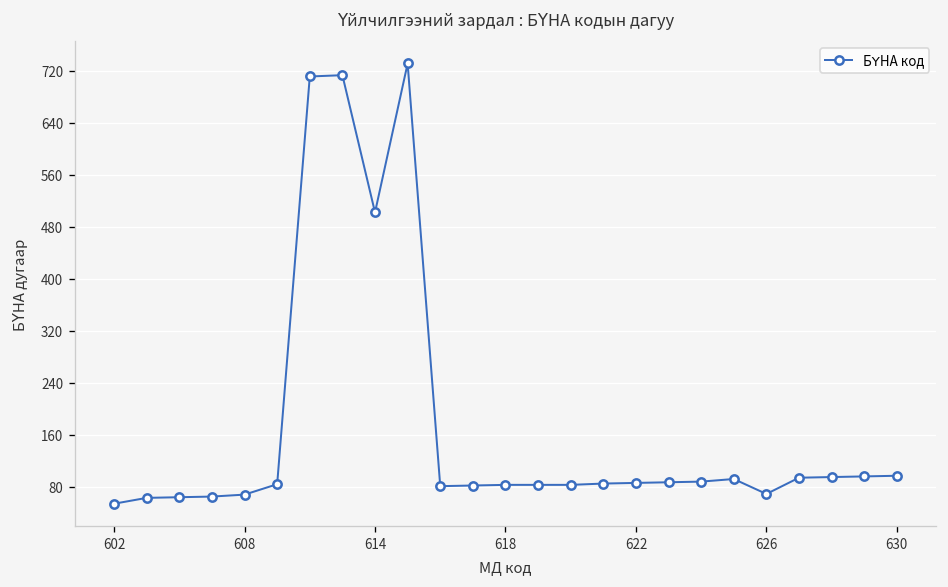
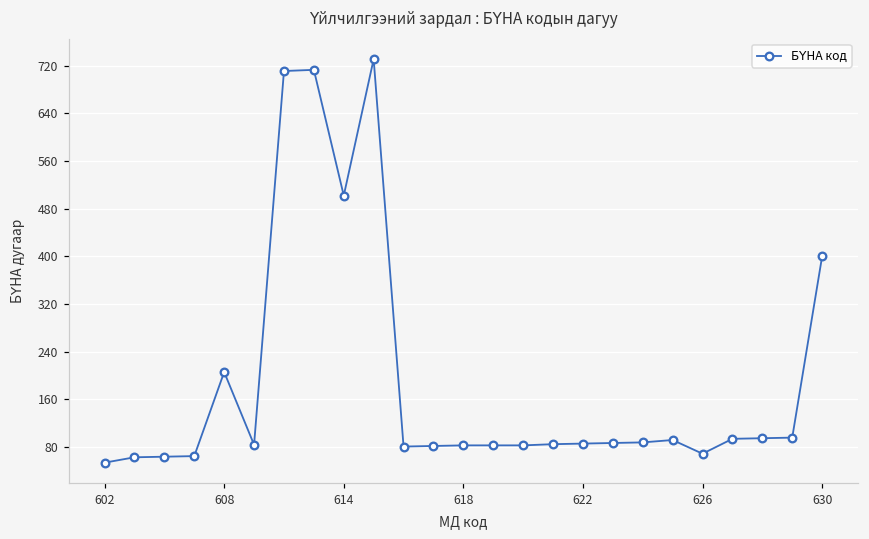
  {
    "602": 50,
-   "608": 70,
+   "608": 210,
    "614": 500,
    "618": 80,
    "622": 90,
    "626": 70,
-   "630": 100
+   "630": 400
  }
